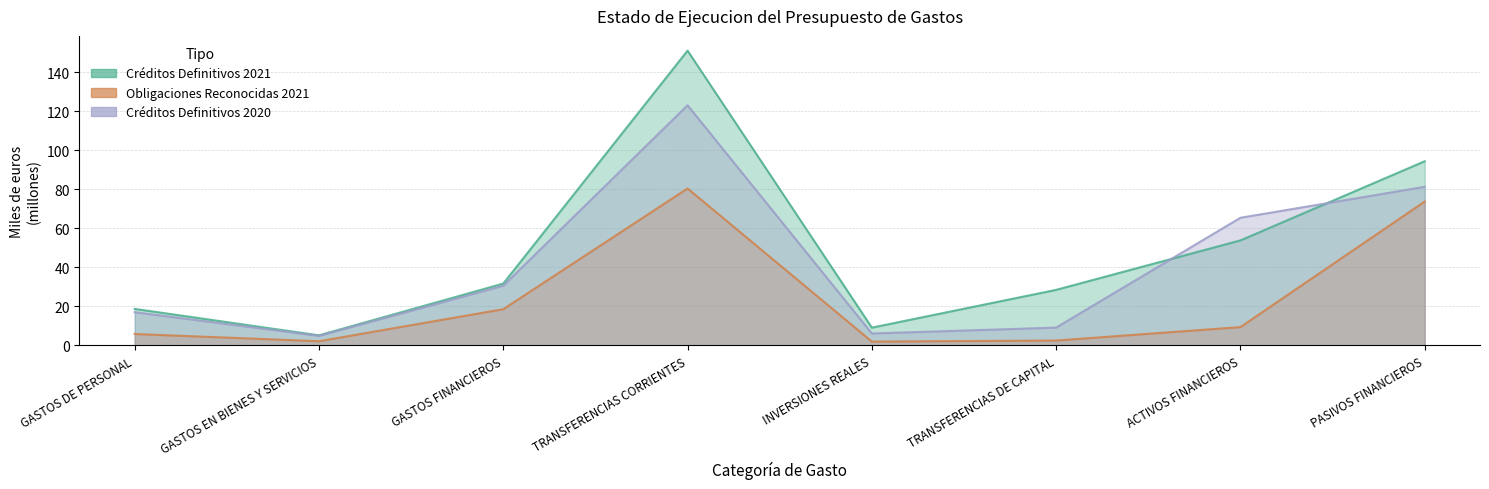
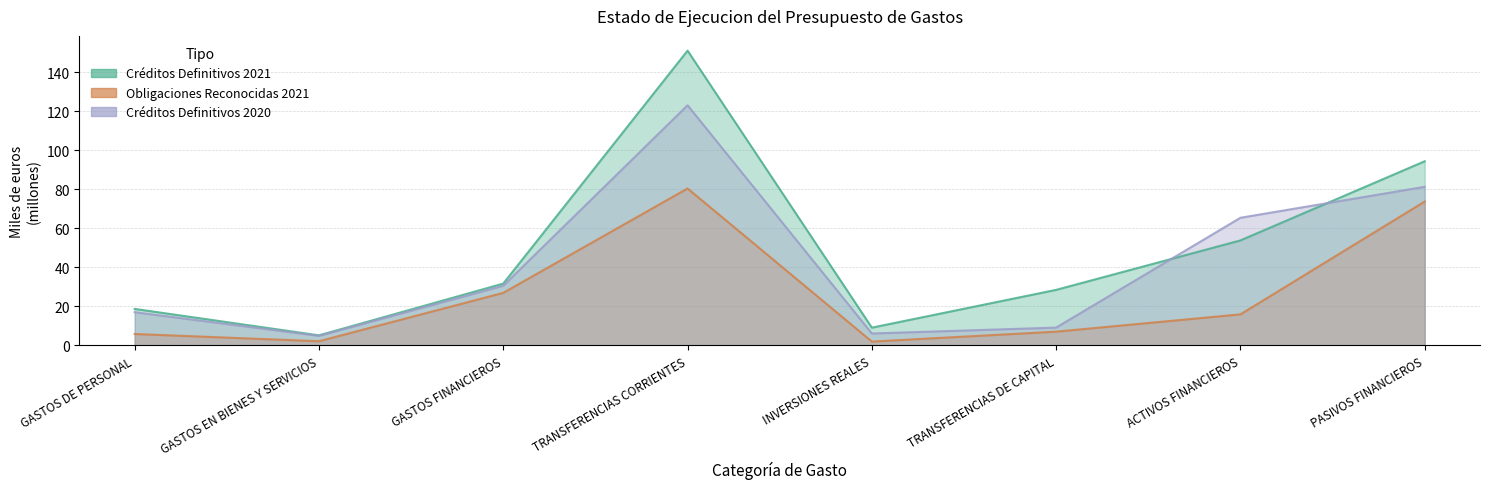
  {
    "Obligaciones Reconocidas 2021": {
      "GASTOS DE PERSONAL": 6,
      "GASTOS EN BIENES Y SERVICIOS": 2,
-     "GASTOS FINANCIEROS": 19,
+     "GASTOS FINANCIEROS": 27,
      "TRANSFERENCIAS CORRIENTES": 80,
      "INVERSIONES REALES": 2,
-     "TRANSFERENCIAS DE CAPITAL": 3,
-     "ACTIVOS FINANCIEROS": 9,
+     "TRANSFERENCIAS DE CAPITAL": 7,
+     "ACTIVOS FINANCIEROS": 16,
      "PASIVOS FINANCIEROS": 74
    }
  }
